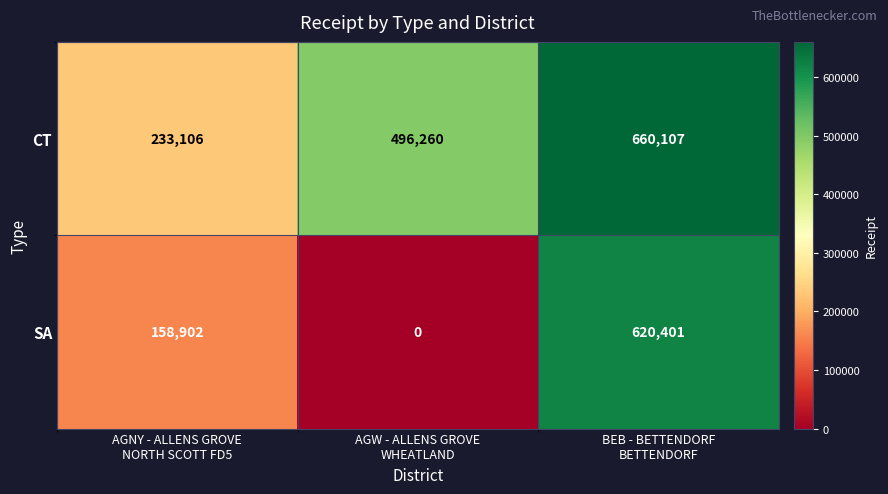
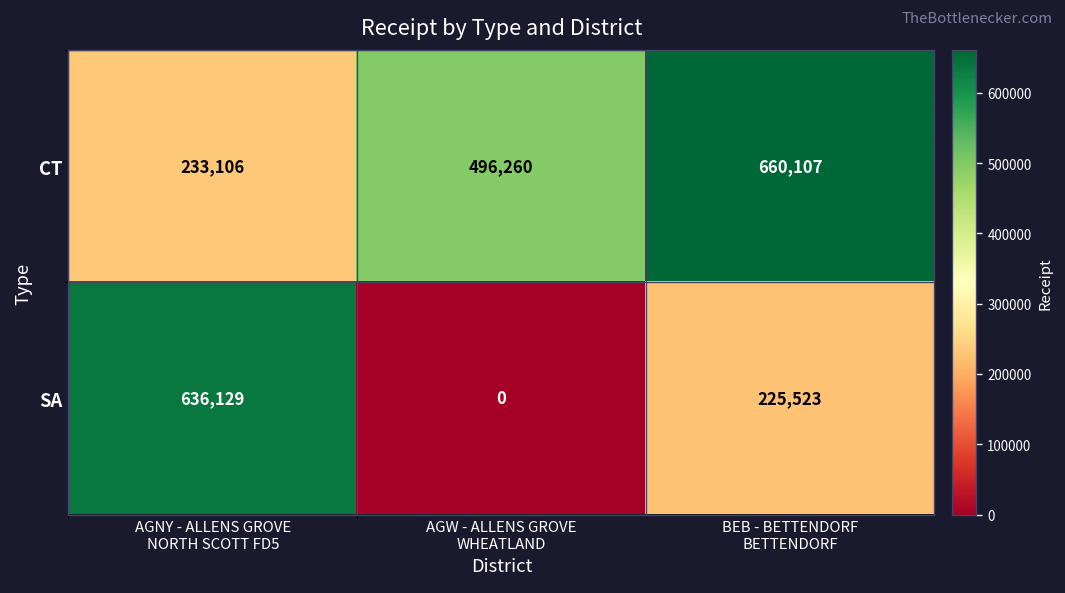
  {
    "CT": {
      "AGNY - ALLENS GROVE NORTH SCOTT FD5": "233,106",
      "AGW - ALLENS GROVE WHEATLAND": "496,260",
      "BEB - BETTENDORF BETTENDORF": "660,107"
    },
    "SA": {
-     "AGNY - ALLENS GROVE NORTH SCOTT FD5": "158,902",
+     "AGNY - ALLENS GROVE NORTH SCOTT FD5": "636,129",
      "AGW - ALLENS GROVE WHEATLAND": "0",
-     "BEB - BETTENDORF BETTENDORF": "620,401"
+     "BEB - BETTENDORF BETTENDORF": "225,523"
    }
  }
